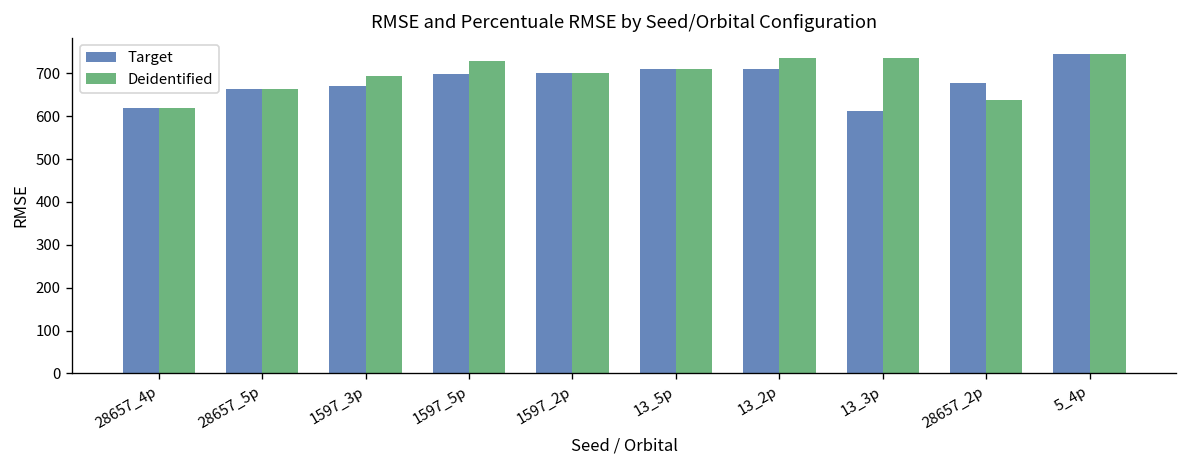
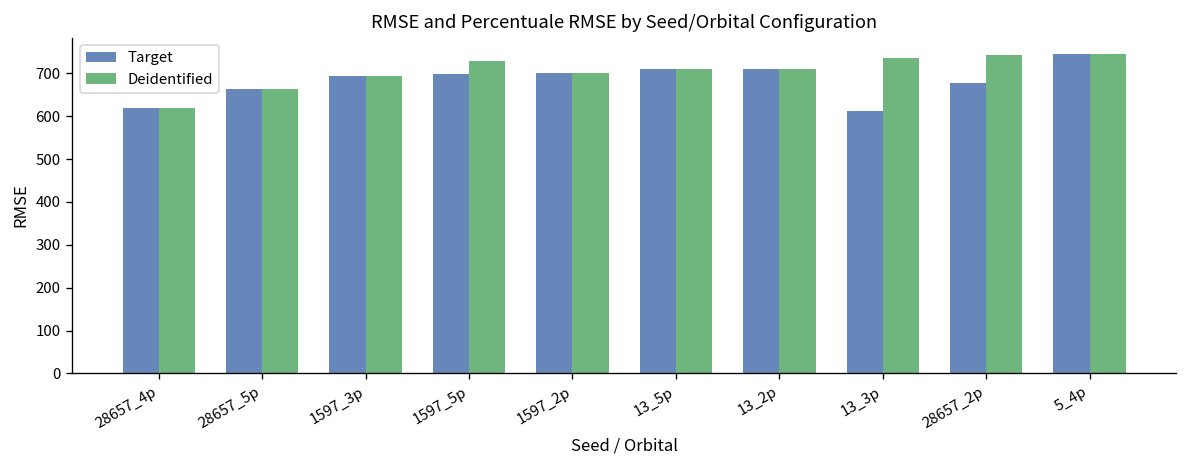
  {
    "Target": {
      "28657_4p": 620,
      "28657_5p": 660,
-     "1597_3p": 670,
+     "1597_3p": 690,
      "1597_5p": 700,
      "1597_2p": 700,
      "13_5p": 710,
      "13_2p": 710,
      "13_3p": 610,
      "28657_2p": 680,
      "5_4p": 750
    },
    "Deidentified": {
      "28657_4p": 620,
      "28657_5p": 660,
      "1597_3p": 690,
      "1597_5p": 730,
      "1597_2p": 700,
      "13_5p": 710,
-     "13_2p": 740,
+     "13_2p": 710,
      "13_3p": 730,
-     "28657_2p": 640,
+     "28657_2p": 740,
      "5_4p": 750
    }
  }
